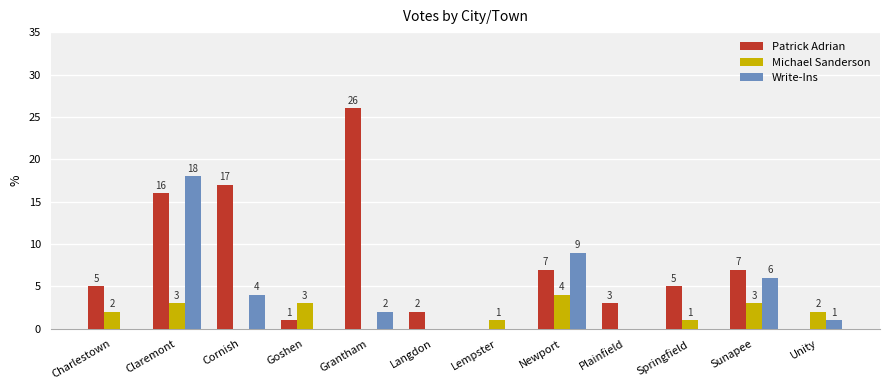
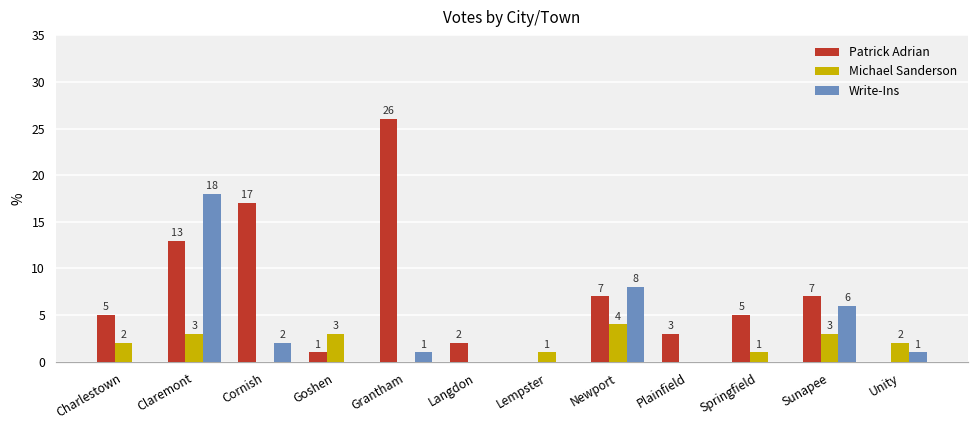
  {
    "Patrick Adrian": {
      "Charlestown": 5,
-     "Claremont": 16,
+     "Claremont": 13,
      "Cornish": 17,
      "Goshen": 1,
      "Grantham": 26,
      "Langdon": 2,
      "Newport": 7,
      "Plainfield": 3,
      "Springfield": 5,
      "Sunapee": 7
    },
    "Michael Sanderson": {
      "Charlestown": 2,
      "Claremont": 3,
      "Goshen": 3,
      "Lempster": 1,
      "Newport": 4,
      "Springfield": 1,
      "Sunapee": 3,
      "Unity": 2
    },
    "Write-Ins": {
      "Claremont": 18,
-     "Cornish": 4,
-     "Grantham": 2,
-     "Newport": 9,
+     "Cornish": 2,
+     "Grantham": 1,
+     "Newport": 8,
      "Sunapee": 6,
      "Unity": 1
    }
  }
